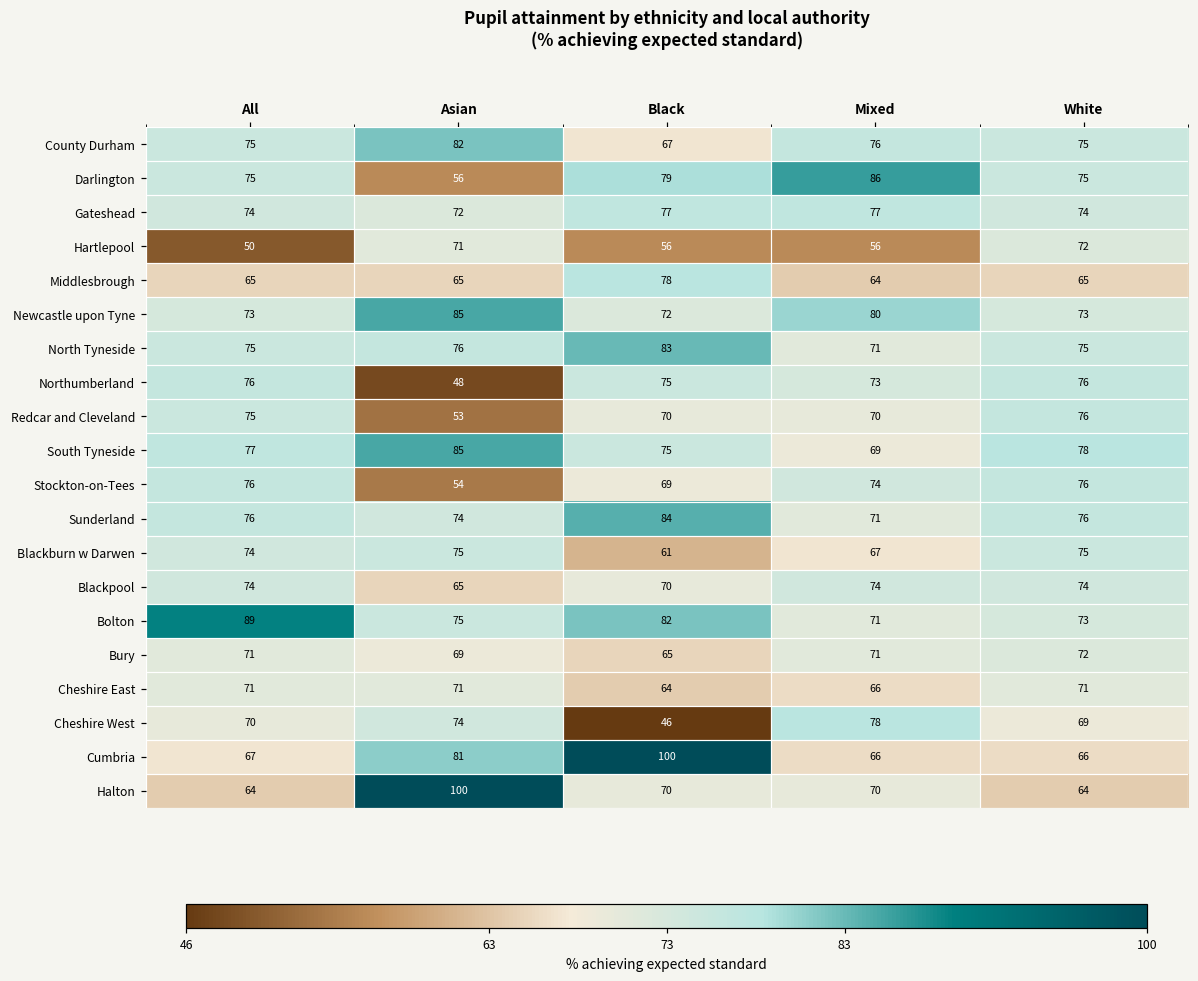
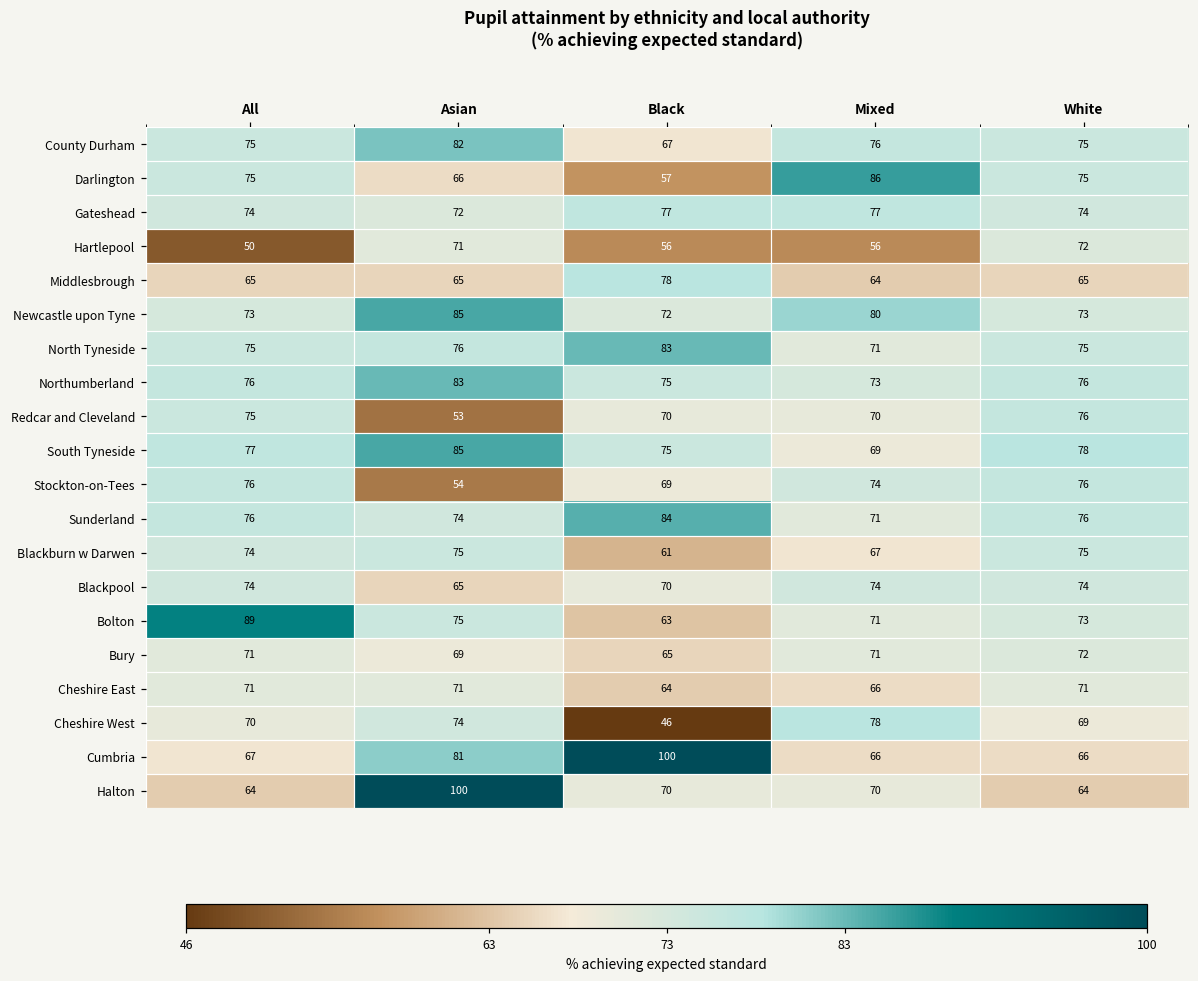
  {
    "County Durham": {
      "All": 75,
      "Asian": 82,
      "Black": 67,
      "Mixed": 76,
      "White": 75
    },
    "Darlington": {
      "All": 75,
-     "Asian": 56,
-     "Black": 79,
+     "Asian": 66,
+     "Black": 57,
      "Mixed": 86,
      "White": 75
    },
    "Gateshead": {
      "All": 74,
      "Asian": 72,
      "Black": 77,
      "Mixed": 77,
      "White": 74
    },
    "Hartlepool": {
      "All": 50,
      "Asian": 71,
      "Black": 56,
      "Mixed": 56,
      "White": 72
    },
    "Middlesbrough": {
      "All": 65,
      "Asian": 65,
      "Black": 78,
      "Mixed": 64,
      "White": 65
    },
    "Newcastle upon Tyne": {
      "All": 73,
      "Asian": 85,
      "Black": 72,
      "Mixed": 80,
      "White": 73
    },
    "North Tyneside": {
      "All": 75,
      "Asian": 76,
      "Black": 83,
      "Mixed": 71,
      "White": 75
    },
    "Northumberland": {
      "All": 76,
-     "Asian": 48,
+     "Asian": 83,
      "Black": 75,
      "Mixed": 73,
      "White": 76
    },
    "Redcar and Cleveland": {
      "All": 75,
      "Asian": 53,
      "Black": 70,
      "Mixed": 70,
      "White": 76
    },
    "South Tyneside": {
      "All": 77,
      "Asian": 85,
      "Black": 75,
      "Mixed": 69,
      "White": 78
    },
    "Stockton-on-Tees": {
      "All": 76,
      "Asian": 54,
      "Black": 69,
      "Mixed": 74,
      "White": 76
    },
    "Sunderland": {
      "All": 76,
      "Asian": 74,
      "Black": 84,
      "Mixed": 71,
      "White": 76
    },
    "Blackburn w Darwen": {
      "All": 74,
      "Asian": 75,
      "Black": 61,
      "Mixed": 67,
      "White": 75
    },
    "Blackpool": {
      "All": 74,
      "Asian": 65,
      "Black": 70,
      "Mixed": 74,
      "White": 74
    },
    "Bolton": {
      "All": 89,
      "Asian": 75,
-     "Black": 82,
+     "Black": 63,
      "Mixed": 71,
      "White": 73
    },
    "Bury": {
      "All": 71,
      "Asian": 69,
      "Black": 65,
      "Mixed": 71,
      "White": 72
    },
    "Cheshire East": {
      "All": 71,
      "Asian": 71,
      "Black": 64,
      "Mixed": 66,
      "White": 71
    },
    "Cheshire West": {
      "All": 70,
      "Asian": 74,
      "Black": 46,
      "Mixed": 78,
      "White": 69
    },
    "Cumbria": {
      "All": 67,
      "Asian": 81,
      "Black": 100,
      "Mixed": 66,
      "White": 66
    },
    "Halton": {
      "All": 64,
      "Asian": 100,
      "Black": 70,
      "Mixed": 70,
      "White": 64
    }
  }
